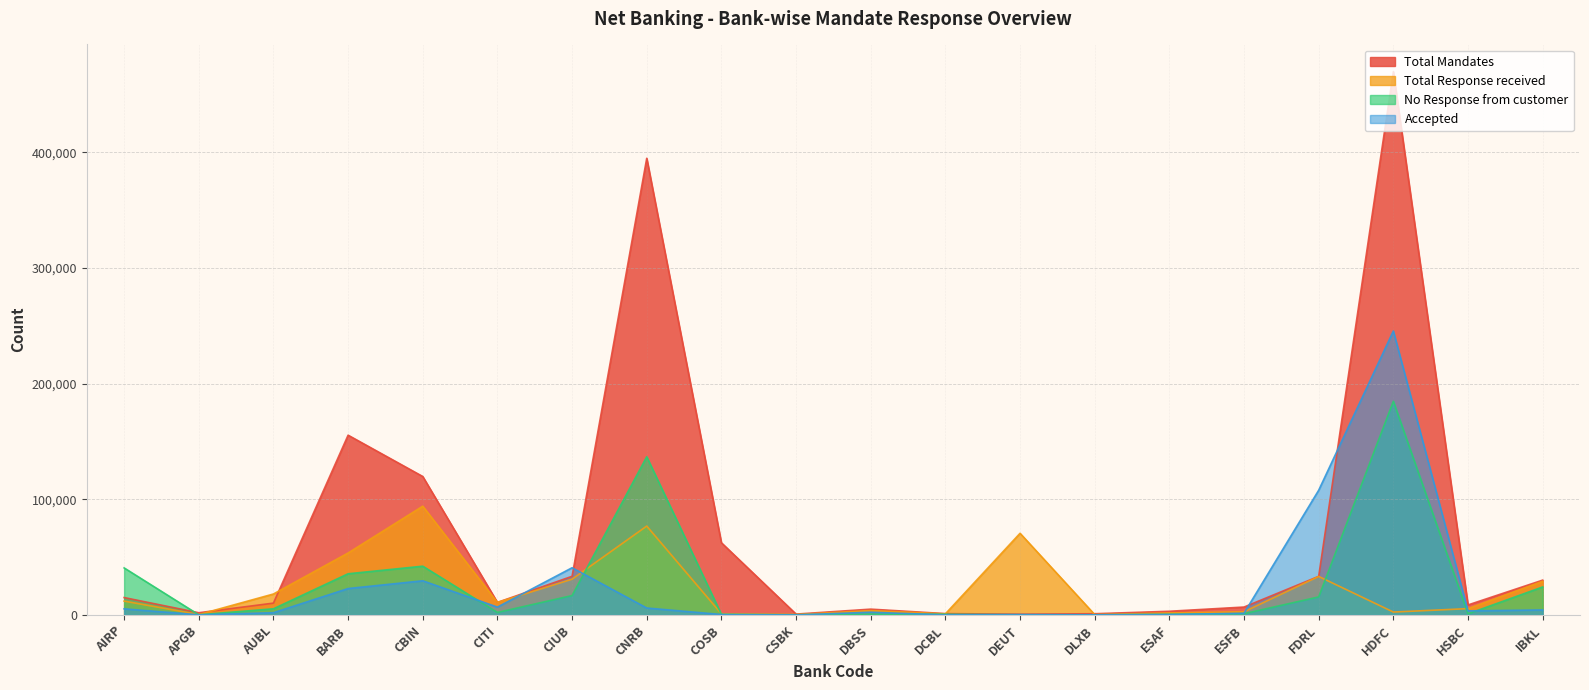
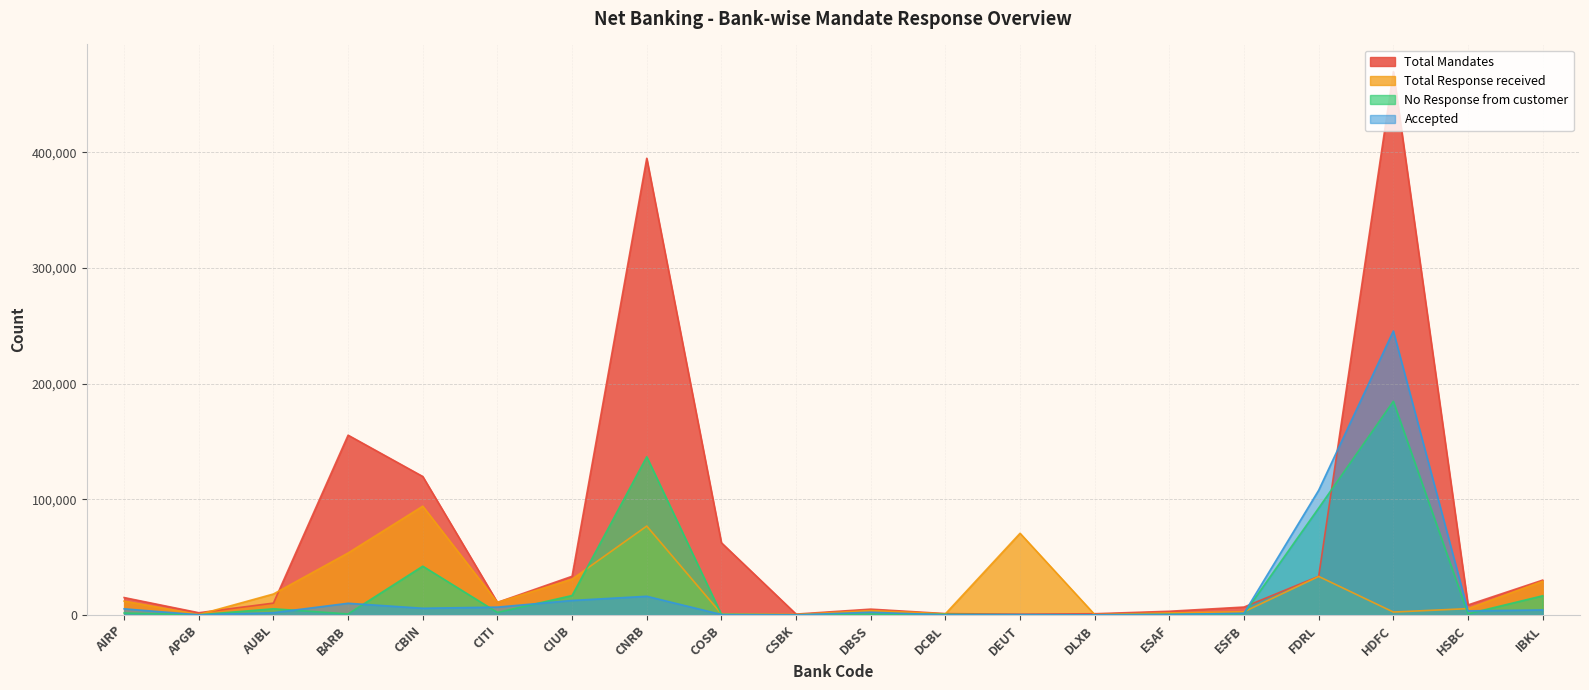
  {
    "Total Mandates": {
      "AIRP": "15,000",
      "AUBL": "10,000",
      "BARB": "156,000",
      "CBIN": "120,000",
      "CIUB": "34,000",
      "CNRB": "395,000",
      "COSB": "63,000",
      "ESFB": "7,000",
      "HSBC": "9,000"
    },
    "Total Response received": {
      "AIRP": "12,000",
      "AUBL": "18,000",
      "BARB": "54,000",
      "CBIN": "94,000",
      "CIUB": "31,000",
      "CNRB": "77,000",
      "DEUT": "71,000",
      "HDFC": "3,000"
    },
    "No Response from customer": {
-     "AIRP": "41,000",
+     "AIRP": "2,000",
      "AUBL": "5,000",
-     "BARB": "36,000",
+     "BARB": "1,000",
      "CBIN": "42,000",
      "CITI": "2,000",
      "CIUB": "17,000",
      "CNRB": "137,000",
-     "FDRL": "16,000",
+     "FDRL": "93,000",
      "HDFC": "185,000",
      "HSBC": "1,000",
-     "IBKL": "24,000"
+     "IBKL": "17,000"
    },
    "Accepted": {
      "AIRP": "5,000",
      "AUBL": "2,000",
-     "BARB": "23,000",
-     "CBIN": "30,000",
+     "BARB": "10,000",
+     "CBIN": "6,000",
      "CITI": "7,000",
-     "CIUB": "41,000",
-     "CNRB": "6,000",
+     "CIUB": "13,000",
+     "CNRB": "16,000",
      "FDRL": "108,000",
      "HDFC": "246,000",
      "IBKL": "4,000"
    }
  }
